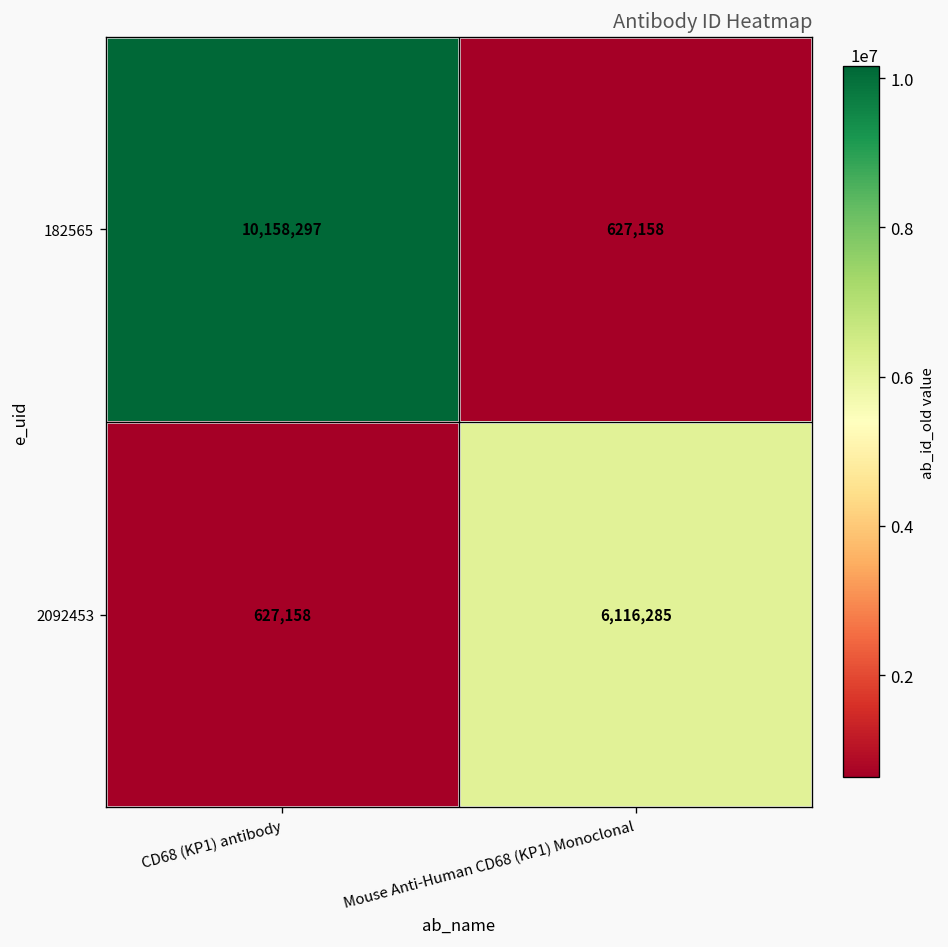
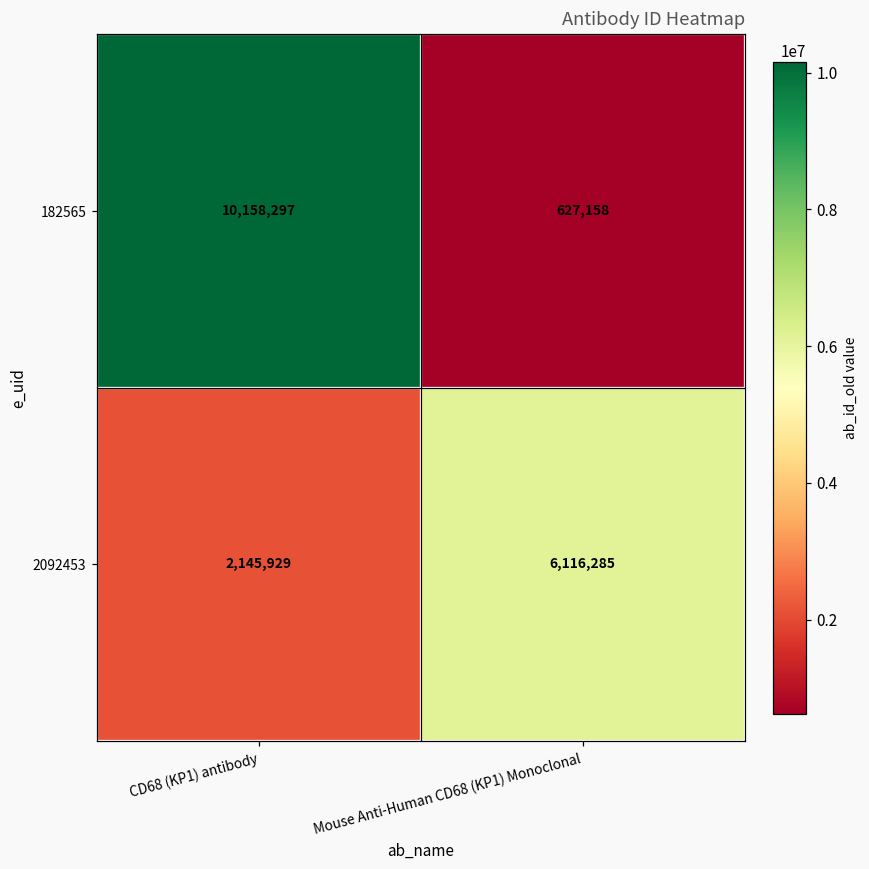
  {
    "182565": {
      "CD68 (KP1) antibody": "10,158,297",
      "Mouse Anti-Human CD68 (KP1) Monoclonal": "627,158"
    },
    "2092453": {
-     "CD68 (KP1) antibody": "627,158",
+     "CD68 (KP1) antibody": "2,145,929",
      "Mouse Anti-Human CD68 (KP1) Monoclonal": "6,116,285"
    }
  }
